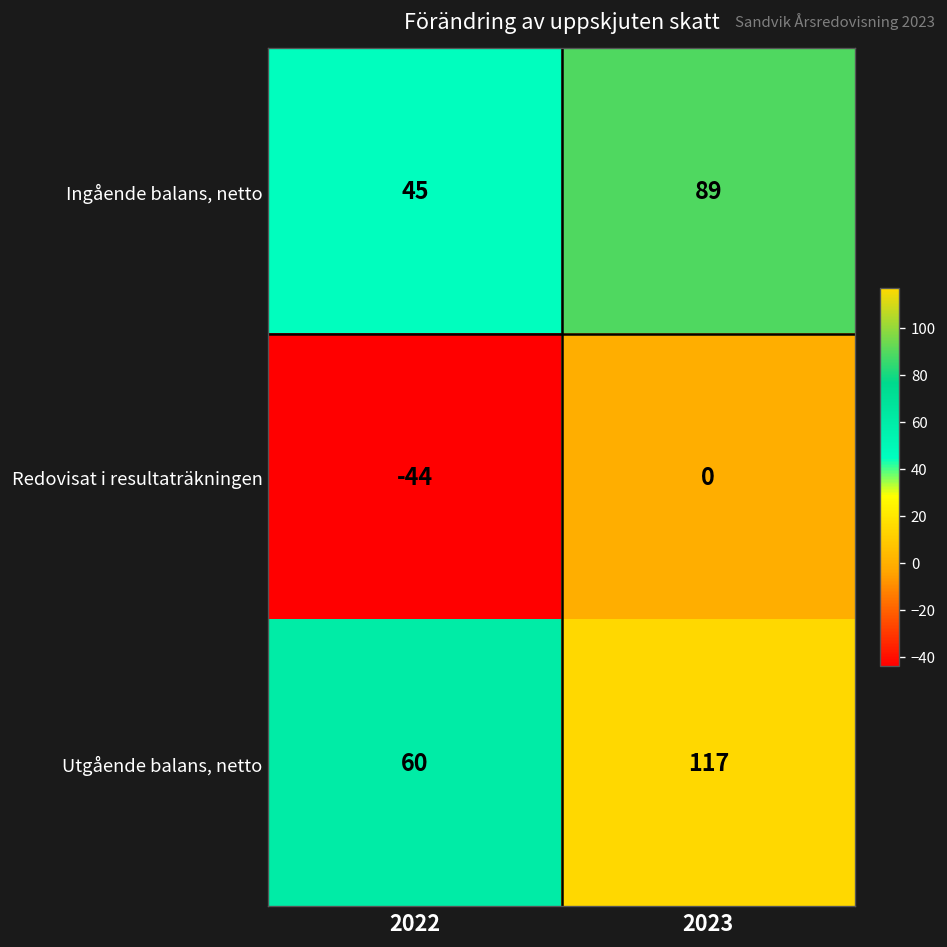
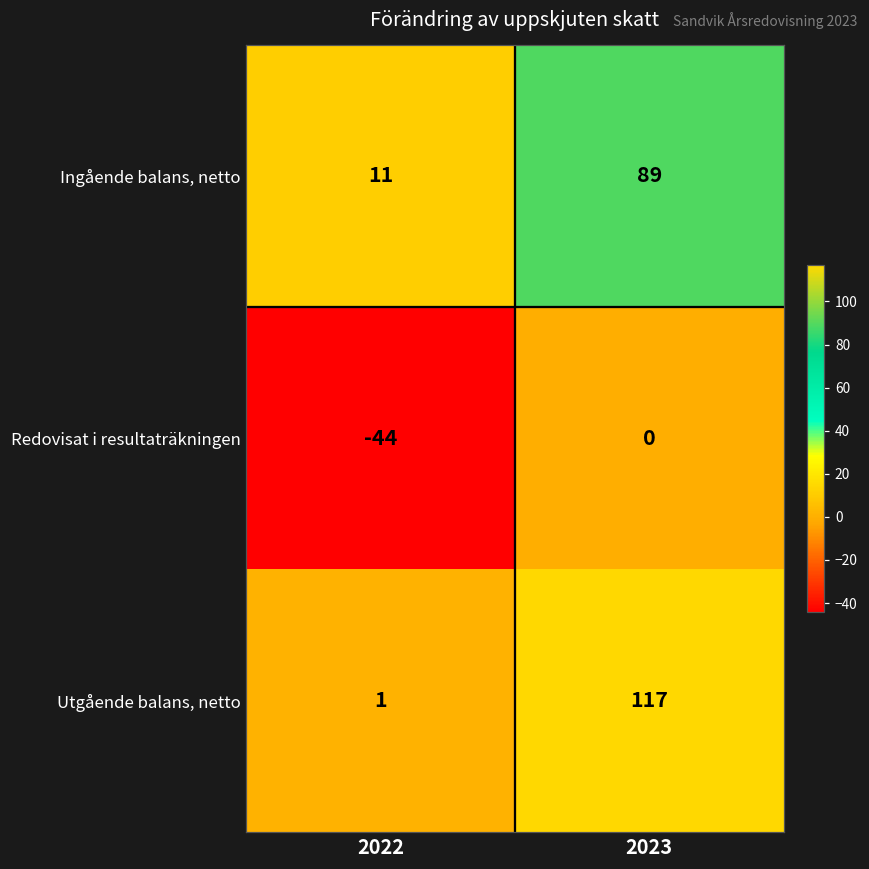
  {
    "Ingående balans, netto": {
-     "2022": 45,
+     "2022": 11,
      "2023": 89
    },
    "Redovisat i resultaträkningen": {
      "2022": -44,
      "2023": 0
    },
    "Utgående balans, netto": {
-     "2022": 60,
+     "2022": 1,
      "2023": 117
    }
  }
